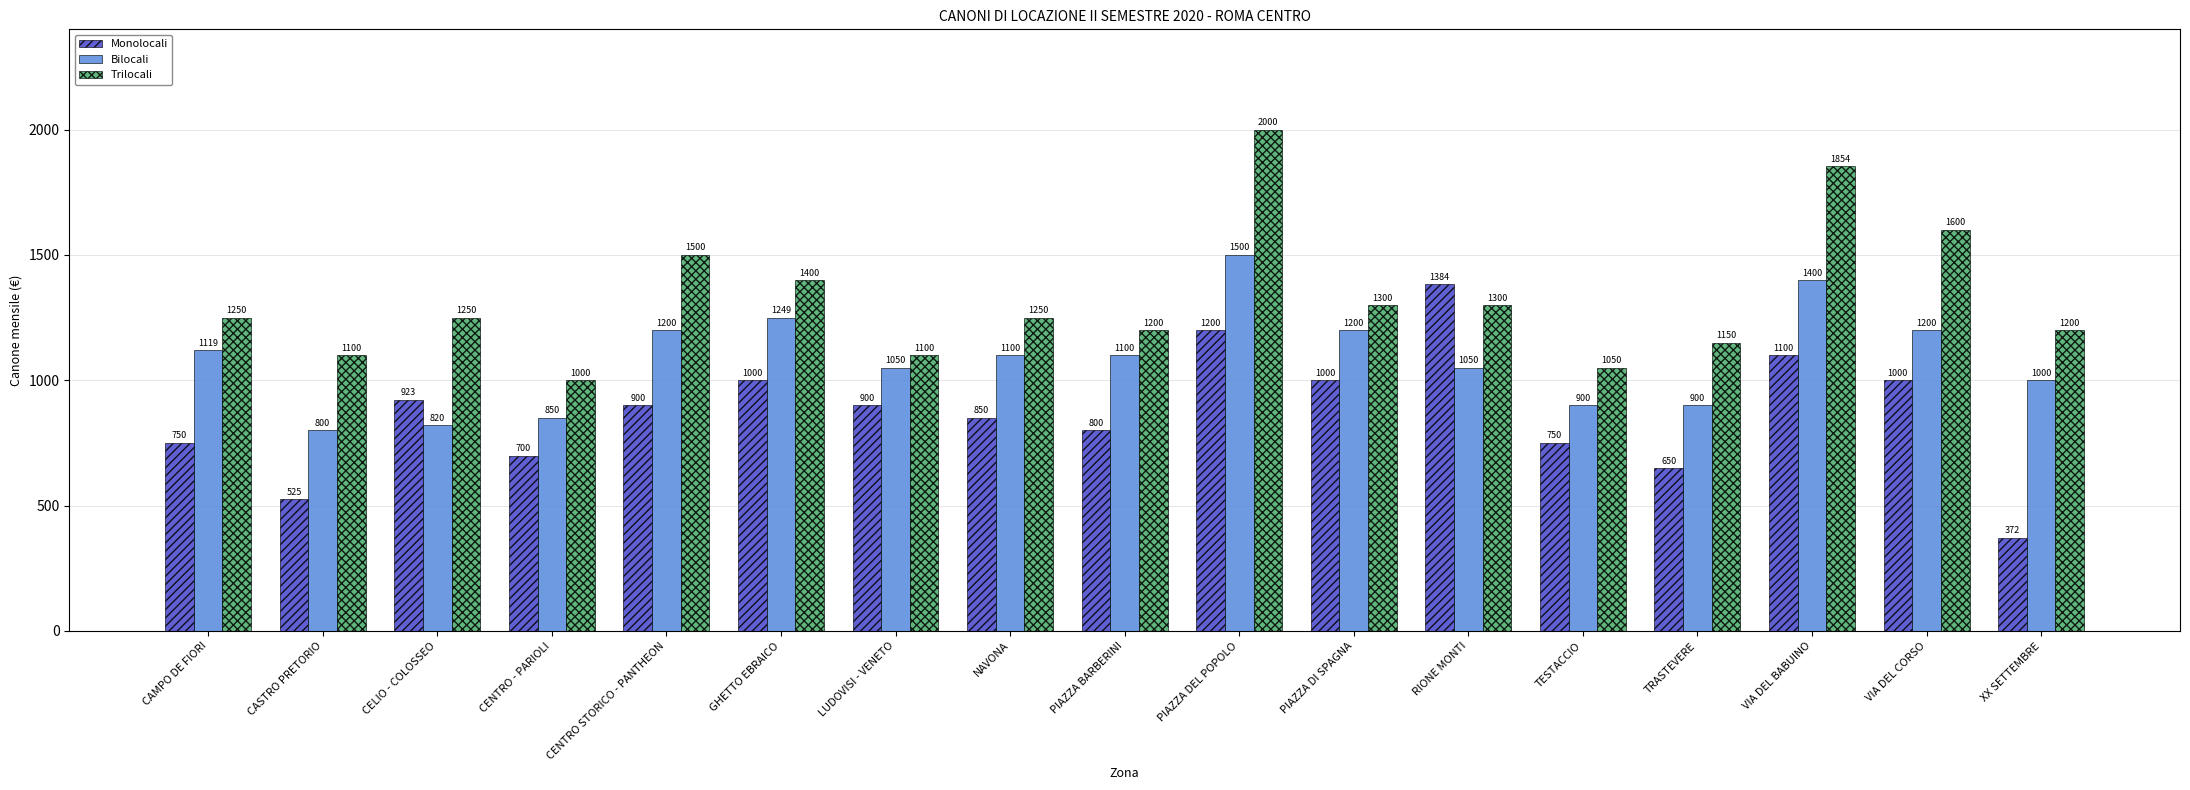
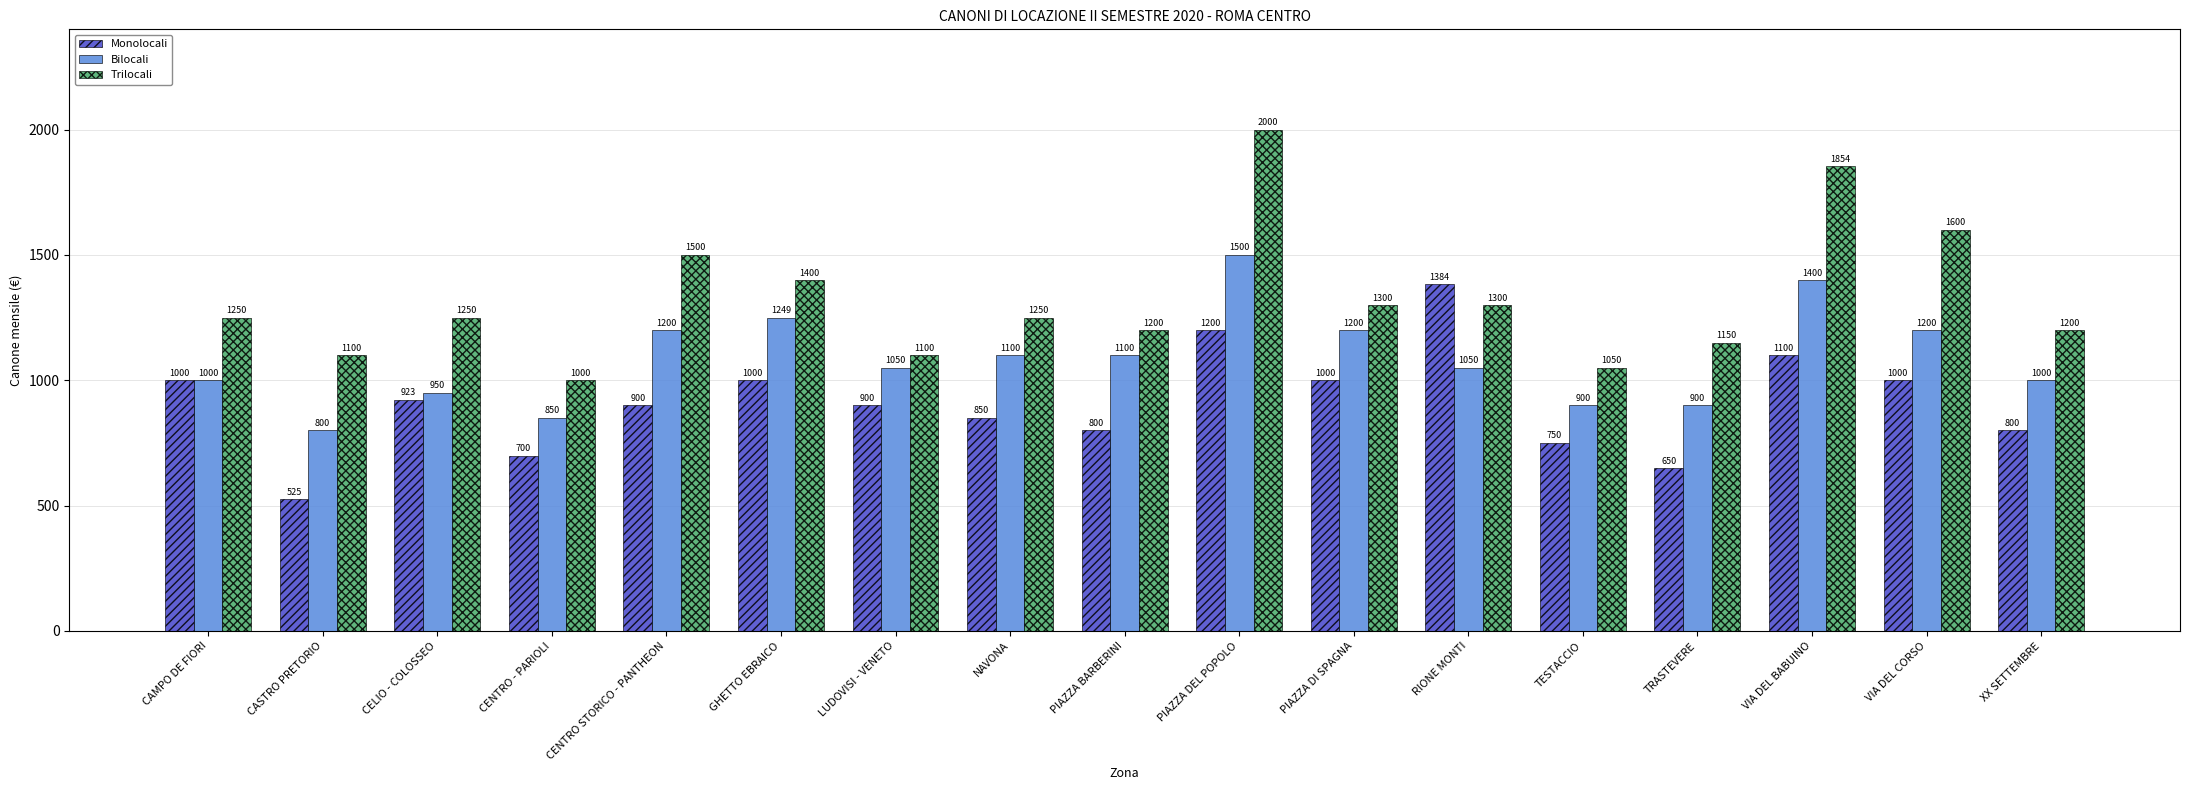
  {
    "Monolocali": {
-     "CAMPO DE FIORI": 750,
+     "CAMPO DE FIORI": 1000,
      "CASTRO PRETORIO": 525,
      "CELIO - COLOSSEO": 923,
      "CENTRO - PARIOLI": 700,
      "CENTRO STORICO - PANTHEON": 900,
      "GHETTO EBRAICO": 1000,
      "LUDOVISI - VENETO": 900,
      "NAVONA": 850,
      "PIAZZA BARBERINI": 800,
      "PIAZZA DEL POPOLO": 1200,
      "PIAZZA DI SPAGNA": 1000,
      "RIONE MONTI": 1384,
      "TESTACCIO": 750,
      "TRASTEVERE": 650,
      "VIA DEL BABUINO": 1100,
      "VIA DEL CORSO": 1000,
-     "XX SETTEMBRE": 372
+     "XX SETTEMBRE": 800
    },
    "Bilocali": {
-     "CAMPO DE FIORI": 1119,
+     "CAMPO DE FIORI": 1000,
      "CASTRO PRETORIO": 800,
-     "CELIO - COLOSSEO": 820,
+     "CELIO - COLOSSEO": 950,
      "CENTRO - PARIOLI": 850,
      "CENTRO STORICO - PANTHEON": 1200,
      "GHETTO EBRAICO": 1249,
      "LUDOVISI - VENETO": 1050,
      "NAVONA": 1100,
      "PIAZZA BARBERINI": 1100,
      "PIAZZA DEL POPOLO": 1500,
      "PIAZZA DI SPAGNA": 1200,
      "RIONE MONTI": 1050,
      "TESTACCIO": 900,
      "TRASTEVERE": 900,
      "VIA DEL BABUINO": 1400,
      "VIA DEL CORSO": 1200,
      "XX SETTEMBRE": 1000
    },
    "Trilocali": {
      "CAMPO DE FIORI": 1250,
      "CASTRO PRETORIO": 1100,
      "CELIO - COLOSSEO": 1250,
      "CENTRO - PARIOLI": 1000,
      "CENTRO STORICO - PANTHEON": 1500,
      "GHETTO EBRAICO": 1400,
      "LUDOVISI - VENETO": 1100,
      "NAVONA": 1250,
      "PIAZZA BARBERINI": 1200,
      "PIAZZA DEL POPOLO": 2000,
      "PIAZZA DI SPAGNA": 1300,
      "RIONE MONTI": 1300,
      "TESTACCIO": 1050,
      "TRASTEVERE": 1150,
      "VIA DEL BABUINO": 1854,
      "VIA DEL CORSO": 1600,
      "XX SETTEMBRE": 1200
    }
  }
